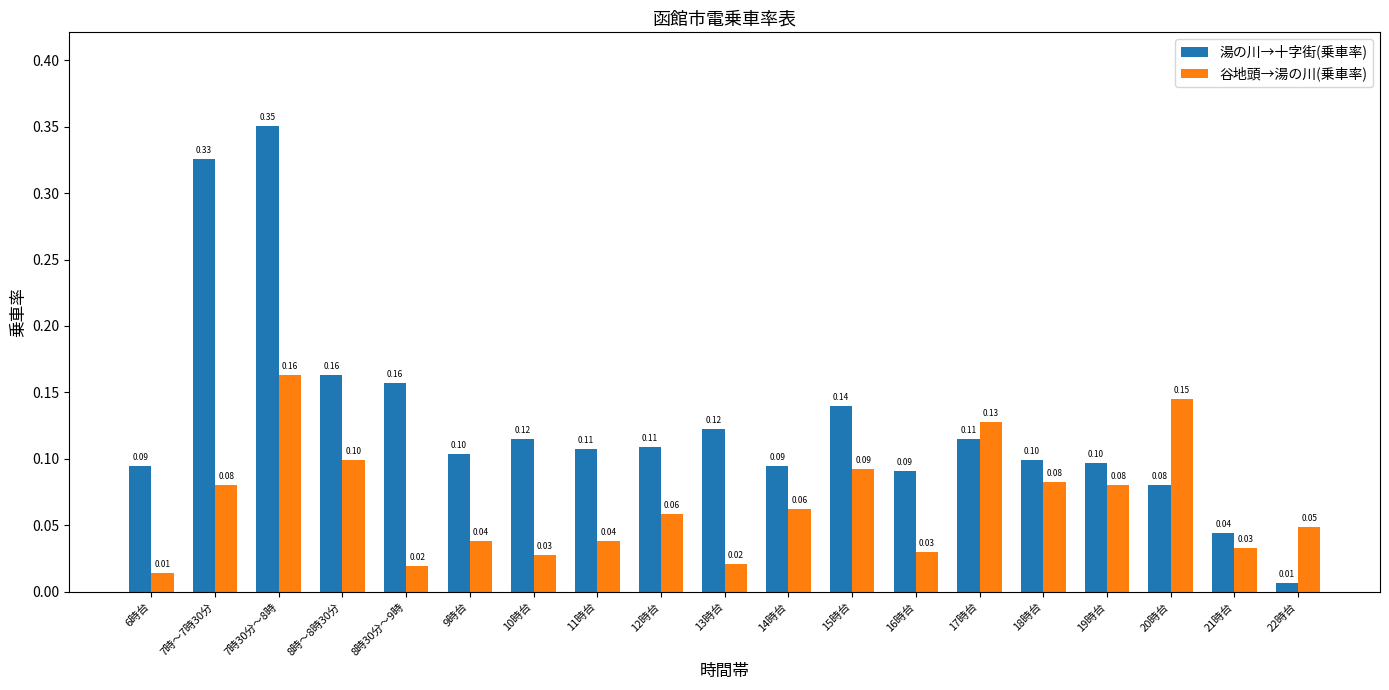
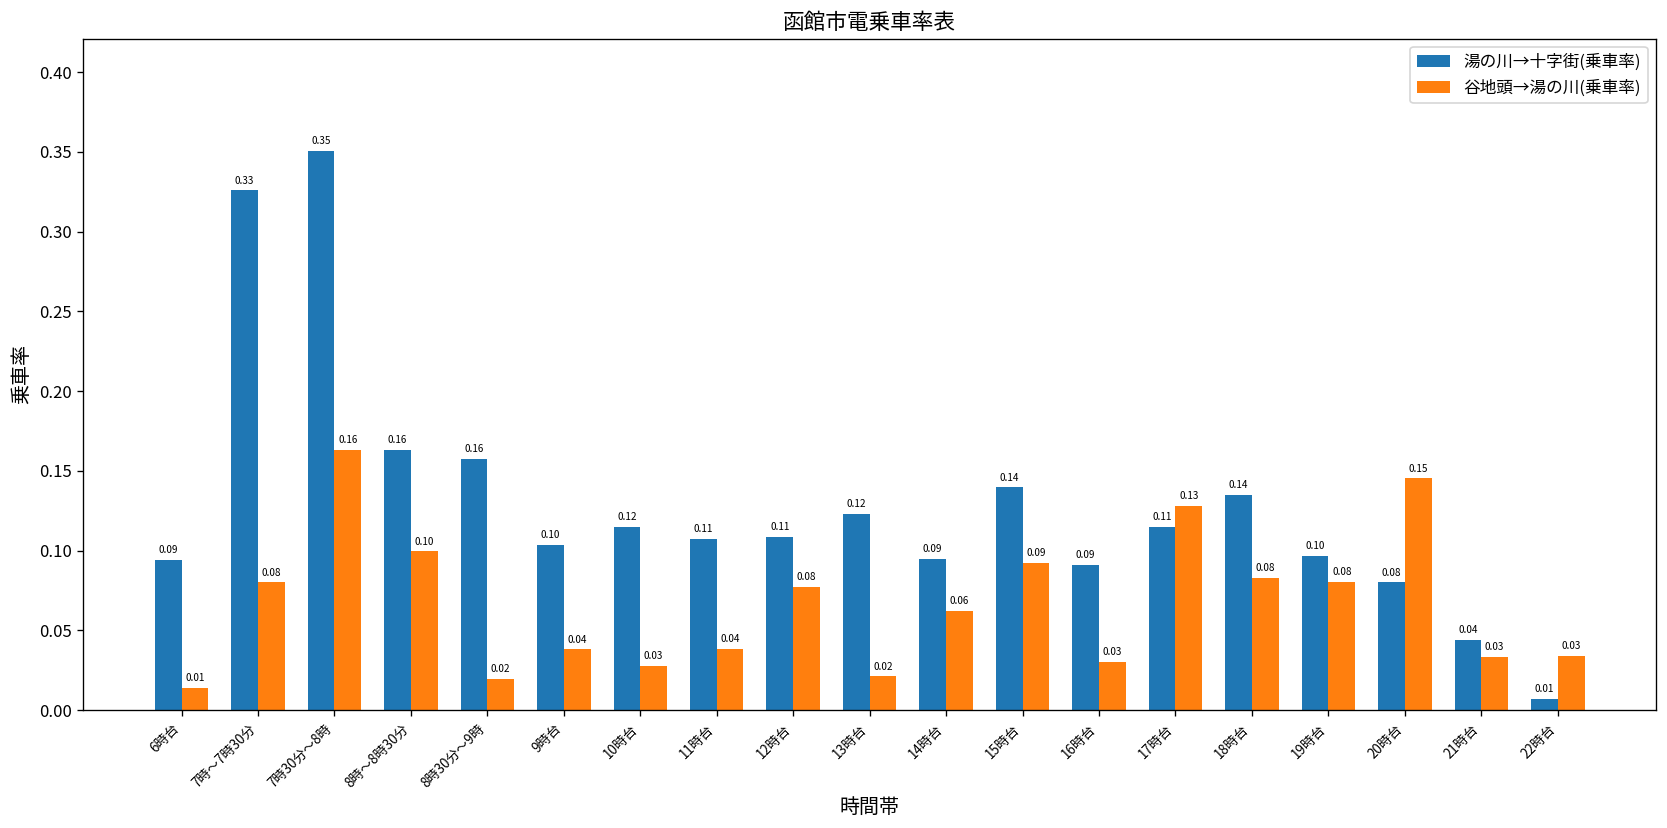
  {
    "湯の川→十字街(乗車率)": {
      "6時台": 0.09,
      "7時～7時30分": 0.33,
      "7時30分～8時": 0.35,
      "8時～8時30分": 0.16,
      "8時30分～9時": 0.16,
      "9時台": 0.10,
      "10時台": 0.12,
      "11時台": 0.11,
      "12時台": 0.11,
      "13時台": 0.12,
      "14時台": 0.09,
      "15時台": 0.14,
      "16時台": 0.09,
      "17時台": 0.11,
-     "18時台": 0.10,
+     "18時台": 0.14,
      "19時台": 0.10,
      "20時台": 0.08,
      "21時台": 0.04,
      "22時台": 0.01
    },
    "谷地頭→湯の川(乗車率)": {
      "6時台": 0.01,
      "7時～7時30分": 0.08,
      "7時30分～8時": 0.16,
      "8時～8時30分": 0.10,
      "8時30分～9時": 0.02,
      "9時台": 0.04,
      "10時台": 0.03,
      "11時台": 0.04,
-     "12時台": 0.06,
+     "12時台": 0.08,
      "13時台": 0.02,
      "14時台": 0.06,
      "15時台": 0.09,
      "16時台": 0.03,
      "17時台": 0.13,
      "18時台": 0.08,
      "19時台": 0.08,
      "20時台": 0.15,
      "21時台": 0.03,
-     "22時台": 0.05
+     "22時台": 0.03
    }
  }
